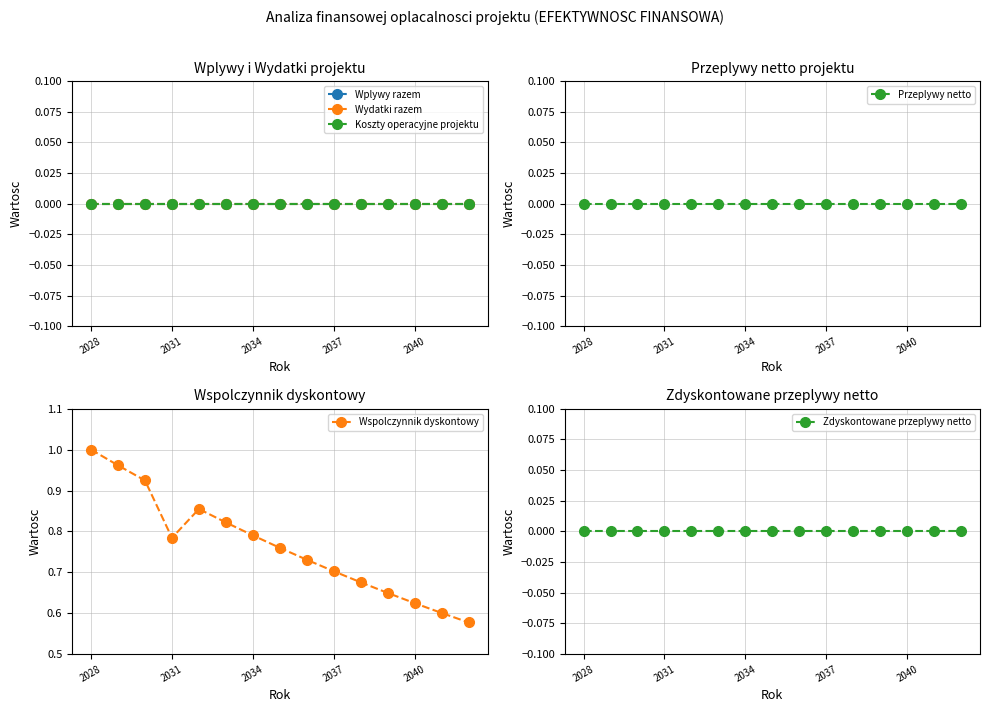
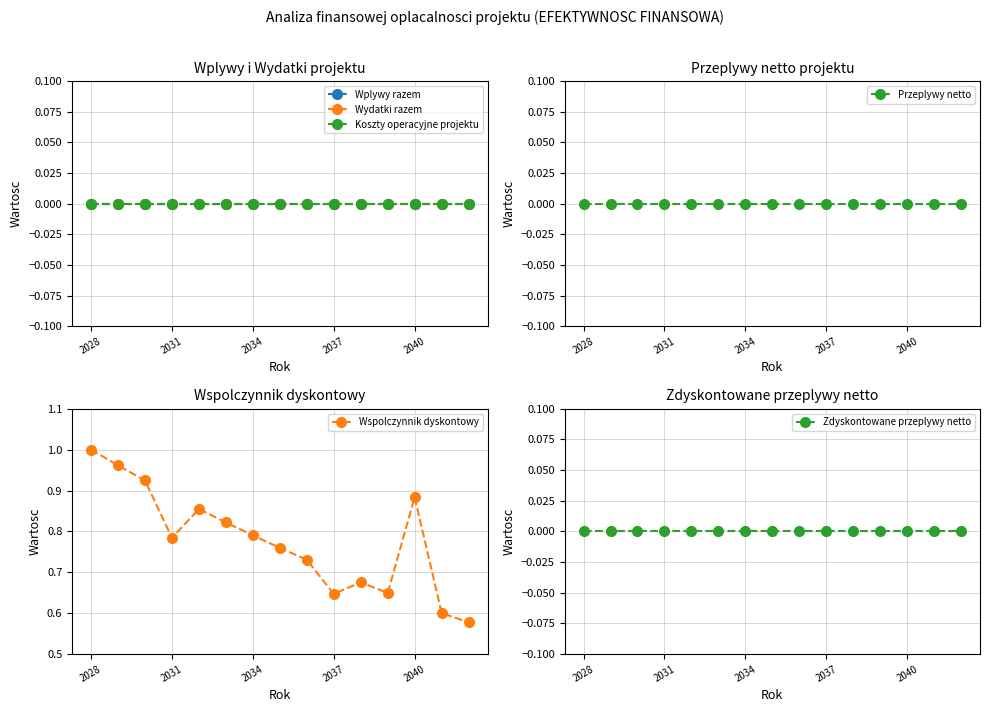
  {
    "Wplywy i Wydatki projektu": {
      "2028": 0.000,
      "2031": 0.000,
      "2034": 0.000,
      "2037": 0.000,
      "2040": 0.000
    },
    "Przeplywy netto projektu": {
      "2028": 0.000,
      "2031": 0.000,
      "2034": 0.000,
      "2037": 0.000,
      "2040": 0.000
    },
    "Wspolczynnik dyskontowy": {
      "2028": 1.00,
      "2031": 0.78,
      "2034": 0.79,
-     "2037": 0.70,
-     "2040": 0.62
+     "2037": 0.65,
+     "2040": 0.88
    },
    "Zdyskontowane przeplywy netto": {
      "2028": 0.000,
      "2031": 0.000,
      "2034": 0.000,
      "2037": 0.000,
      "2040": 0.000
    }
  }
